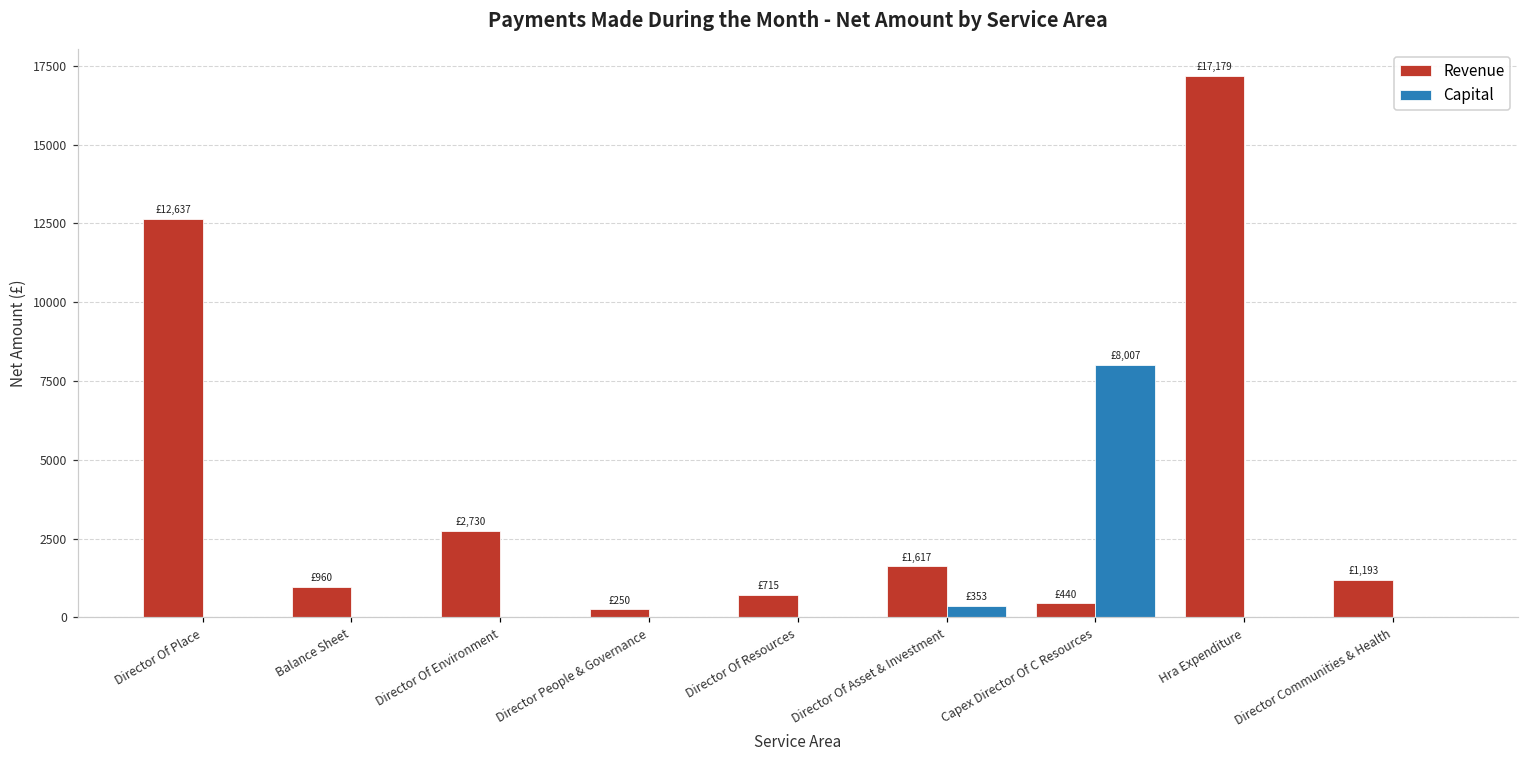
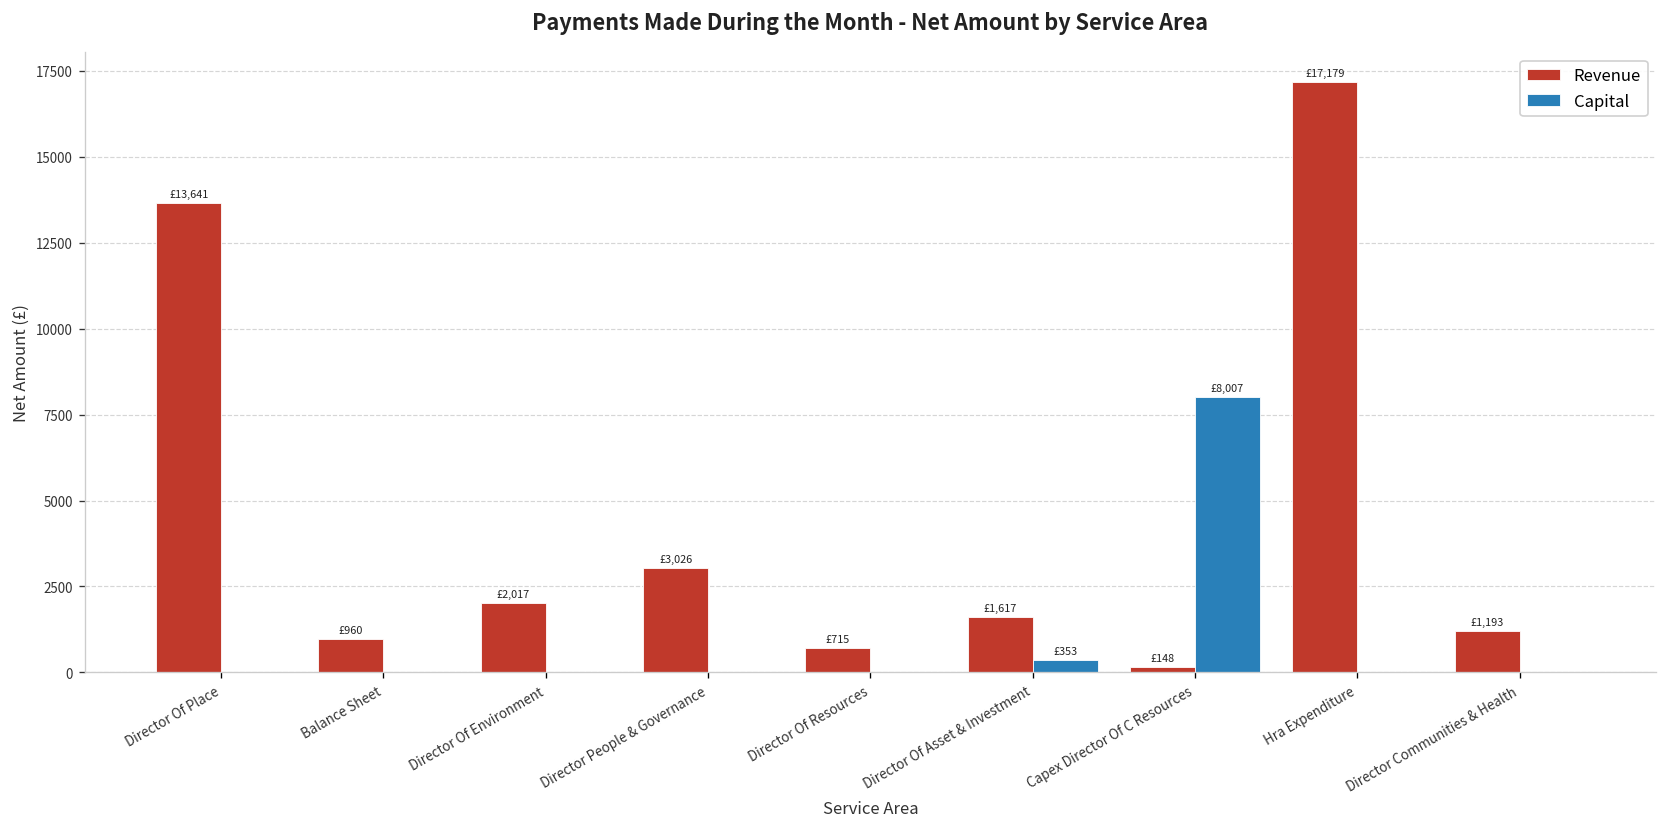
  {
    "Revenue": {
-     "Director Of Place": "£12,637",
+     "Director Of Place": "£13,641",
      "Balance Sheet": "£960",
-     "Director Of Environment": "£2,730",
-     "Director People & Governance": "£250",
+     "Director Of Environment": "£2,017",
+     "Director People & Governance": "£3,026",
      "Director Of Resources": "£715",
      "Director Of Asset & Investment": "£1,617",
-     "Capex Director Of C Resources": "£440",
+     "Capex Director Of C Resources": "£148",
      "Hra Expenditure": "£17,179",
      "Director Communities & Health": "£1,193"
    },
    "Capital": {
      "Director Of Asset & Investment": "£353",
      "Capex Director Of C Resources": "£8,007"
    }
  }
